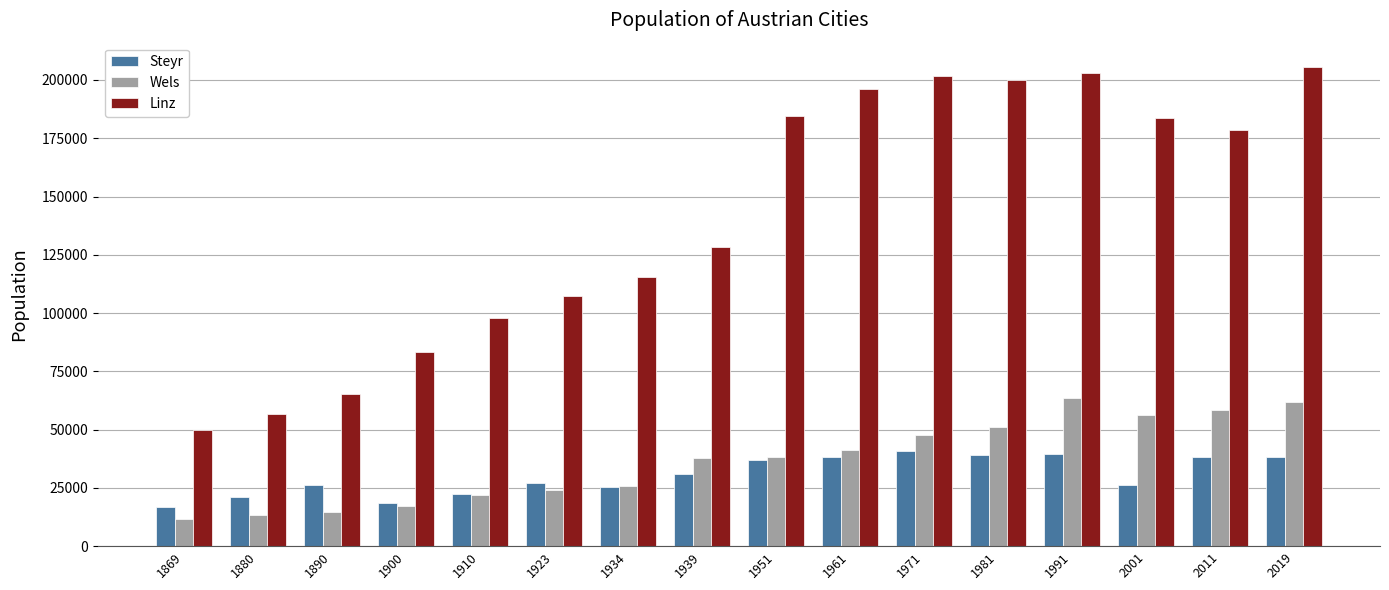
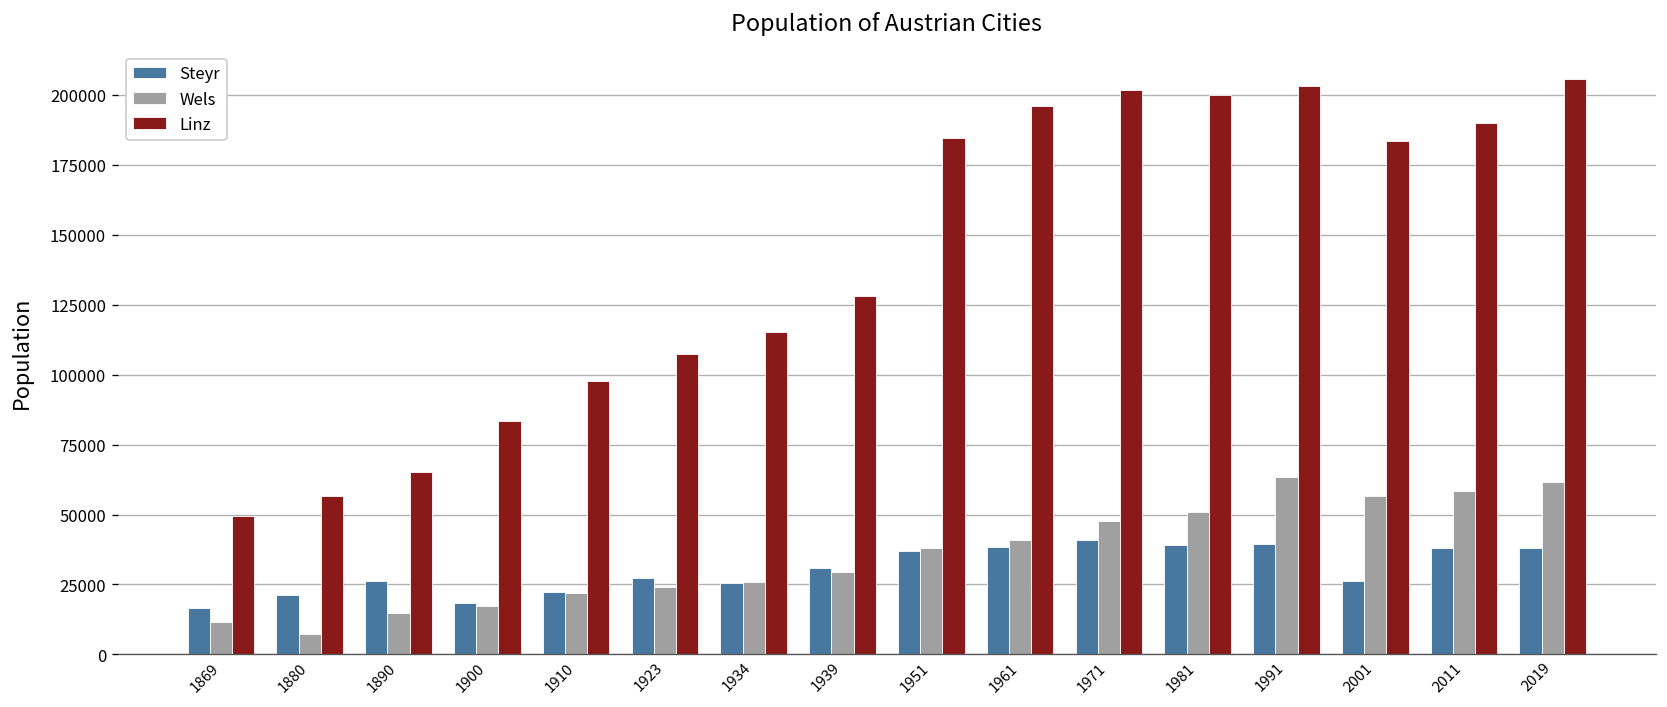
  {
    "Steyr": {
      "1869": 17000,
      "1880": 21000,
      "1890": 26000,
      "1900": 18000,
      "1910": 22000,
      "1923": 27000,
      "1934": 25000,
      "1939": 31000,
      "1951": 37000,
      "1961": 38000,
      "1971": 41000,
      "1981": 39000,
      "1991": 39000,
      "2001": 26000,
      "2011": 38000,
      "2019": 38000
    },
    "Wels": {
      "1869": 12000,
-     "1880": 13000,
+     "1880": 7000,
      "1890": 15000,
      "1900": 17000,
      "1910": 22000,
      "1923": 24000,
      "1934": 26000,
-     "1939": 38000,
+     "1939": 30000,
      "1951": 38000,
      "1961": 41000,
      "1971": 48000,
      "1981": 51000,
      "1991": 64000,
      "2001": 56000,
      "2011": 59000,
      "2019": 62000
    },
    "Linz": {
      "1869": 50000,
      "1880": 57000,
      "1890": 65000,
      "1900": 83000,
      "1910": 98000,
      "1923": 107000,
      "1934": 115000,
      "1939": 128000,
      "1951": 185000,
      "1961": 196000,
      "1971": 202000,
      "1981": 200000,
      "1991": 203000,
      "2001": 184000,
-     "2011": 179000,
+     "2011": 190000,
      "2019": 206000
    }
  }
